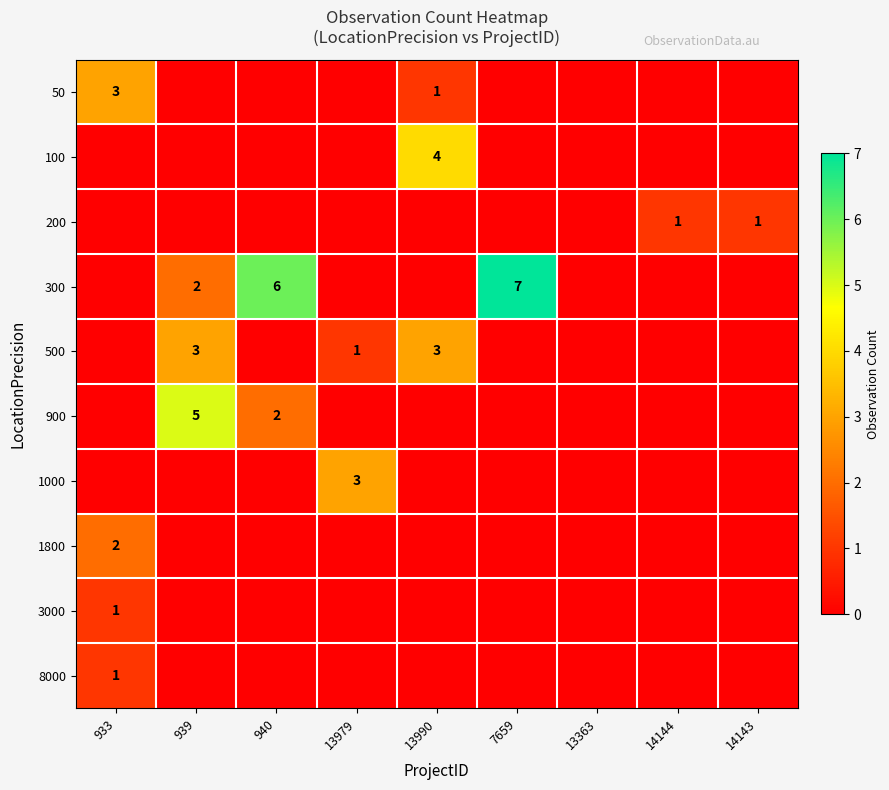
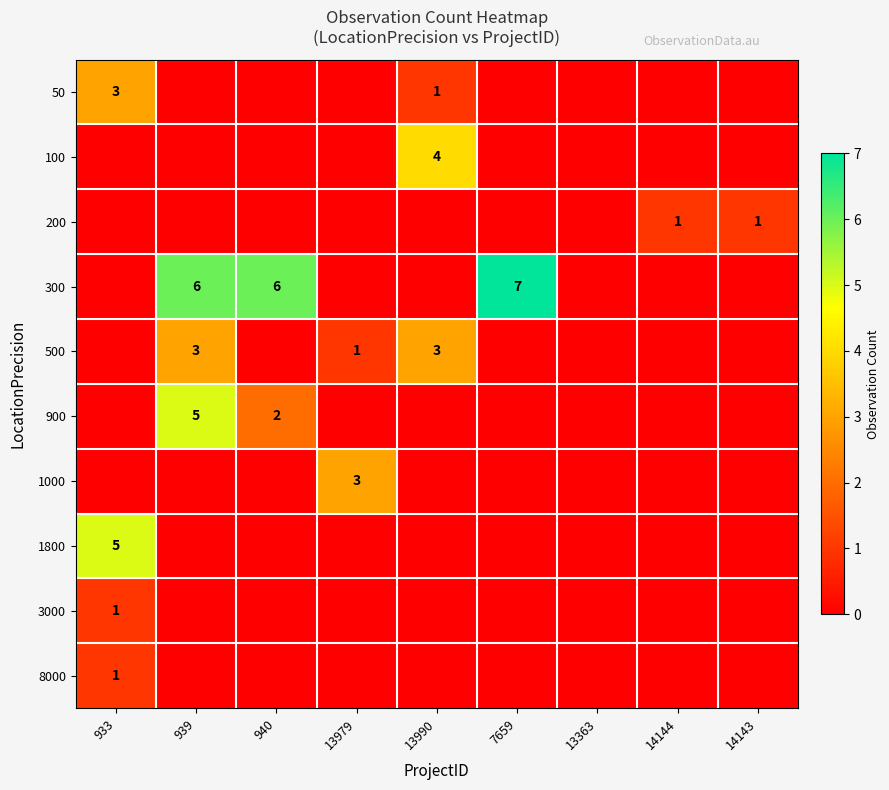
  {
    "50": {
      "933": 3,
      "13990": 1
    },
    "100": {
      "13990": 4
    },
    "200": {
      "14144": 1,
      "14143": 1
    },
    "300": {
-     "939": 2,
+     "939": 6,
      "940": 6,
      "7659": 7
    },
    "500": {
      "939": 3,
      "13979": 1,
      "13990": 3
    },
    "900": {
      "939": 5,
      "940": 2
    },
    "1000": {
      "13979": 3
    },
    "1800": {
-     "933": 2
+     "933": 5
    },
    "3000": {
      "933": 1
    },
    "8000": {
      "933": 1
    }
  }
